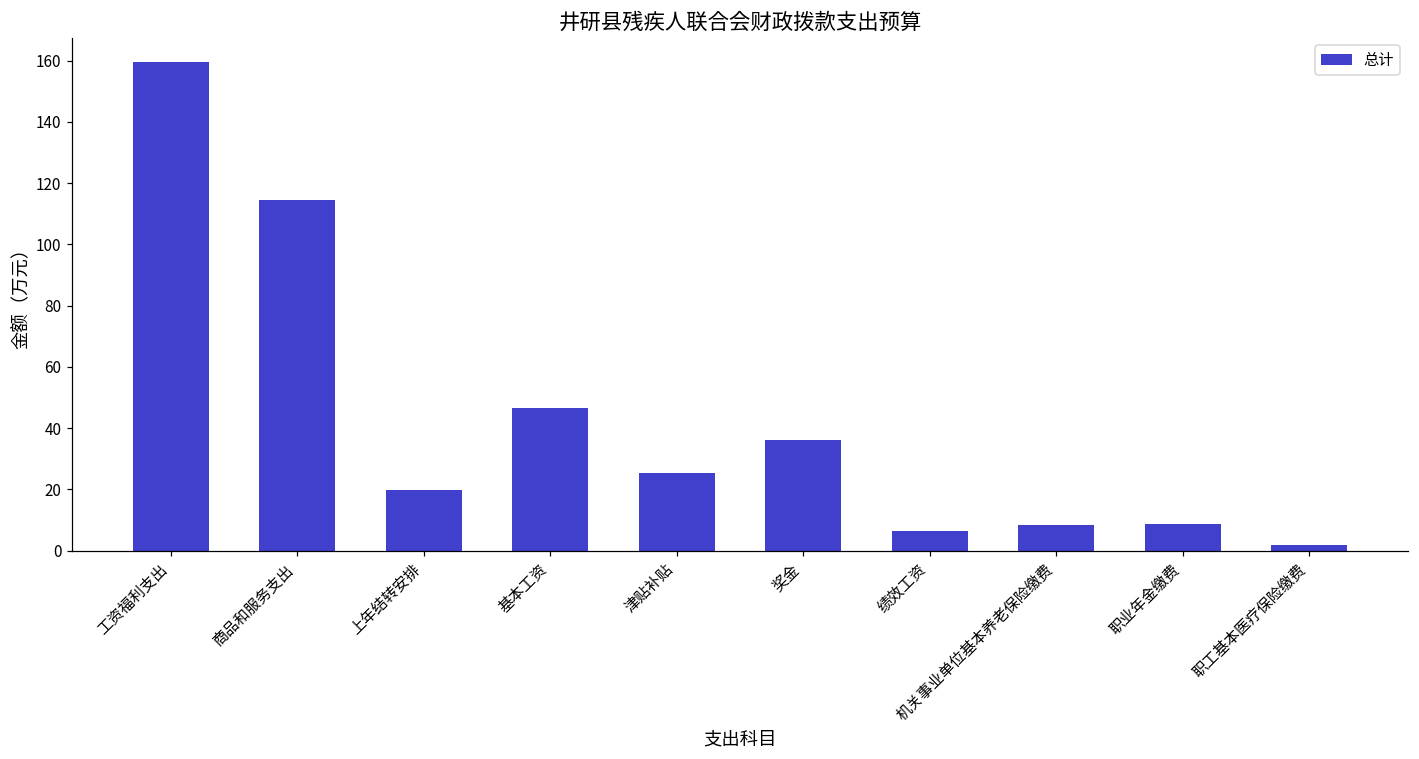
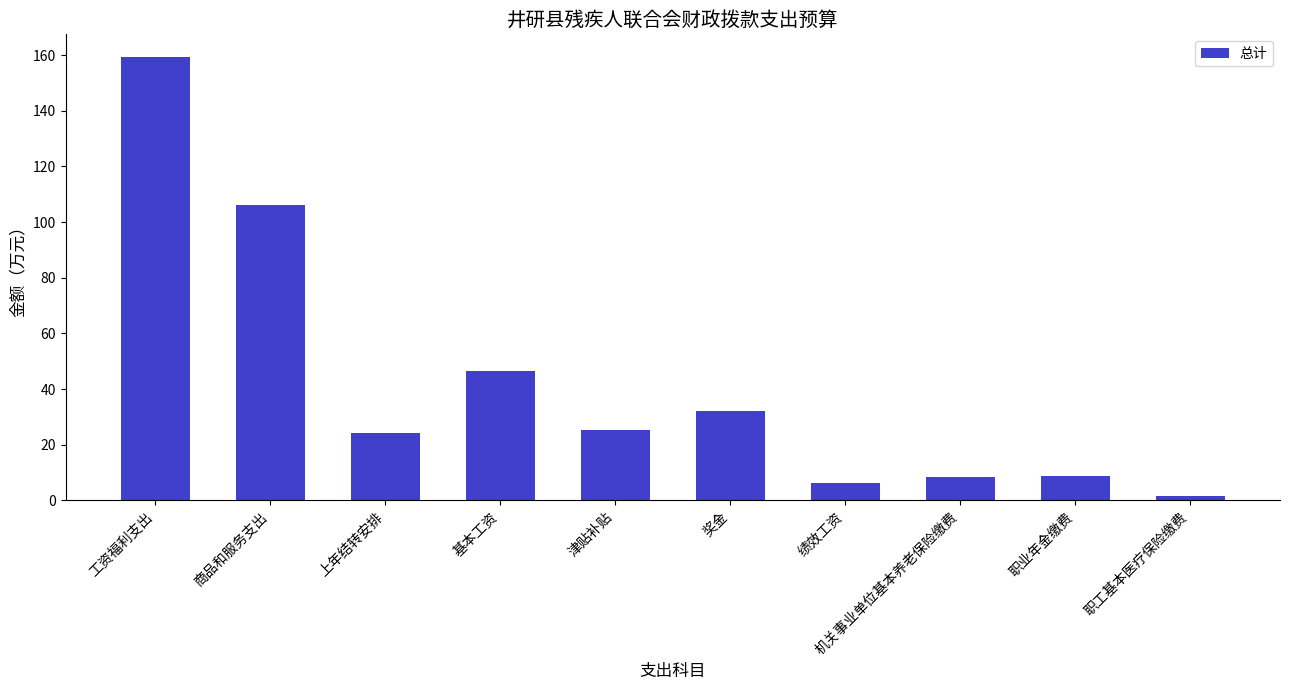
  {
    "工资福利支出": 159,
-   "商品和服务支出": 115,
-   "上年结转安排": 20,
+   "商品和服务支出": 106,
+   "上年结转安排": 24,
    "基本工资": 46,
    "津贴补贴": 25,
-   "奖金": 36,
+   "奖金": 32,
    "绩效工资": 6,
    "机关事业单位基本养老保险缴费": 8,
    "职业年金缴费": 9,
    "职工基本医疗保险缴费": 2
  }
